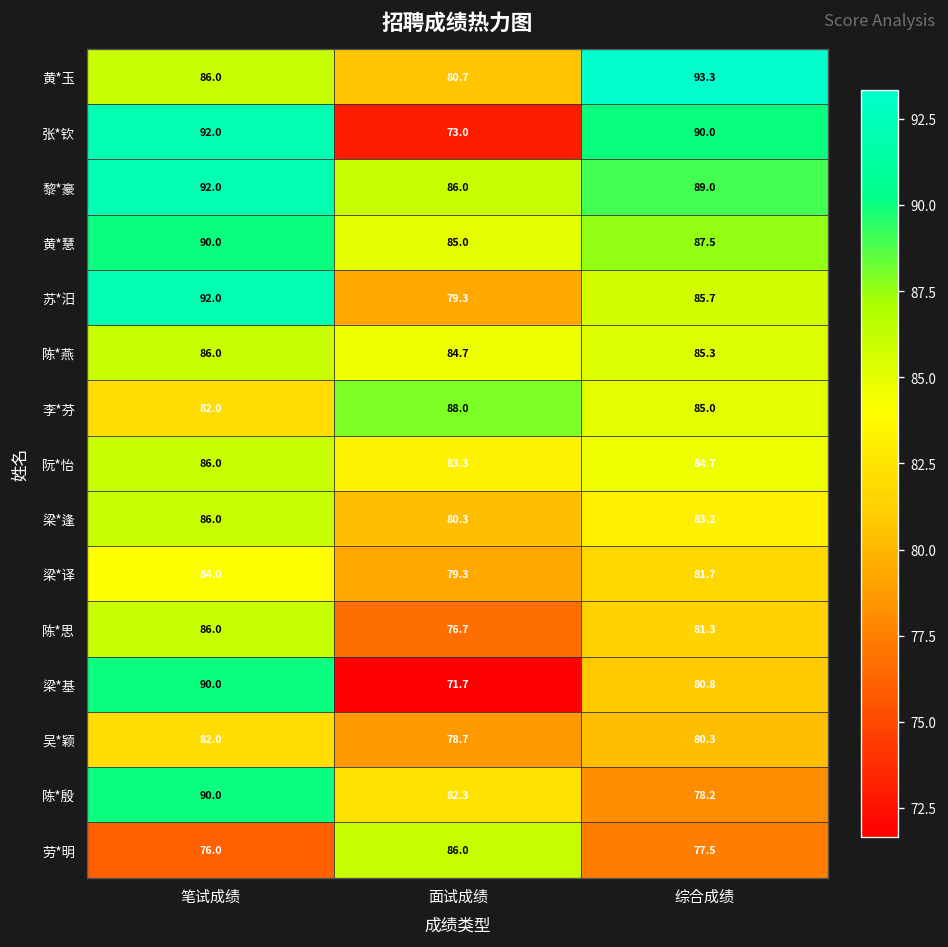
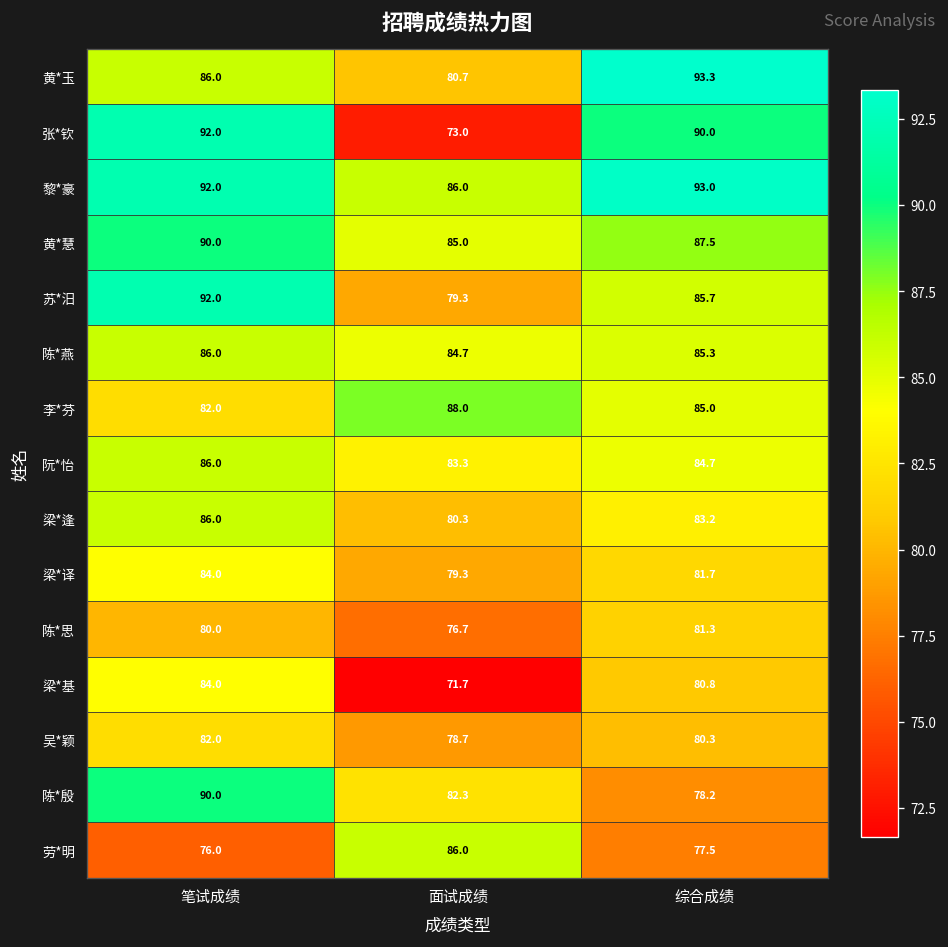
  {
    "黄*玉": {
      "笔试成绩": 86.0,
      "面试成绩": 80.7,
      "综合成绩": 93.3
    },
    "张*钦": {
      "笔试成绩": 92.0,
      "面试成绩": 73.0,
      "综合成绩": 90.0
    },
    "黎*豪": {
      "笔试成绩": 92.0,
      "面试成绩": 86.0,
-     "综合成绩": 89.0
+     "综合成绩": 93.0
    },
    "黄*慧": {
      "笔试成绩": 90.0,
      "面试成绩": 85.0,
      "综合成绩": 87.5
    },
    "苏*汨": {
      "笔试成绩": 92.0,
      "面试成绩": 79.3,
      "综合成绩": 85.7
    },
    "陈*燕": {
      "笔试成绩": 86.0,
      "面试成绩": 84.7,
      "综合成绩": 85.3
    },
    "李*芬": {
      "笔试成绩": 82.0,
      "面试成绩": 88.0,
      "综合成绩": 85.0
    },
    "阮*怡": {
      "笔试成绩": 86.0,
      "面试成绩": 83.3,
      "综合成绩": 84.7
    },
    "梁*逢": {
      "笔试成绩": 86.0,
      "面试成绩": 80.3,
      "综合成绩": 83.2
    },
    "梁*译": {
      "笔试成绩": 84.0,
      "面试成绩": 79.3,
      "综合成绩": 81.7
    },
    "陈*思": {
-     "笔试成绩": 86.0,
+     "笔试成绩": 80.0,
      "面试成绩": 76.7,
      "综合成绩": 81.3
    },
    "梁*基": {
-     "笔试成绩": 90.0,
+     "笔试成绩": 84.0,
      "面试成绩": 71.7,
      "综合成绩": 80.8
    },
    "吴*颖": {
      "笔试成绩": 82.0,
      "面试成绩": 78.7,
      "综合成绩": 80.3
    },
    "陈*殷": {
      "笔试成绩": 90.0,
      "面试成绩": 82.3,
      "综合成绩": 78.2
    },
    "劳*明": {
      "笔试成绩": 76.0,
      "面试成绩": 86.0,
      "综合成绩": 77.5
    }
  }
